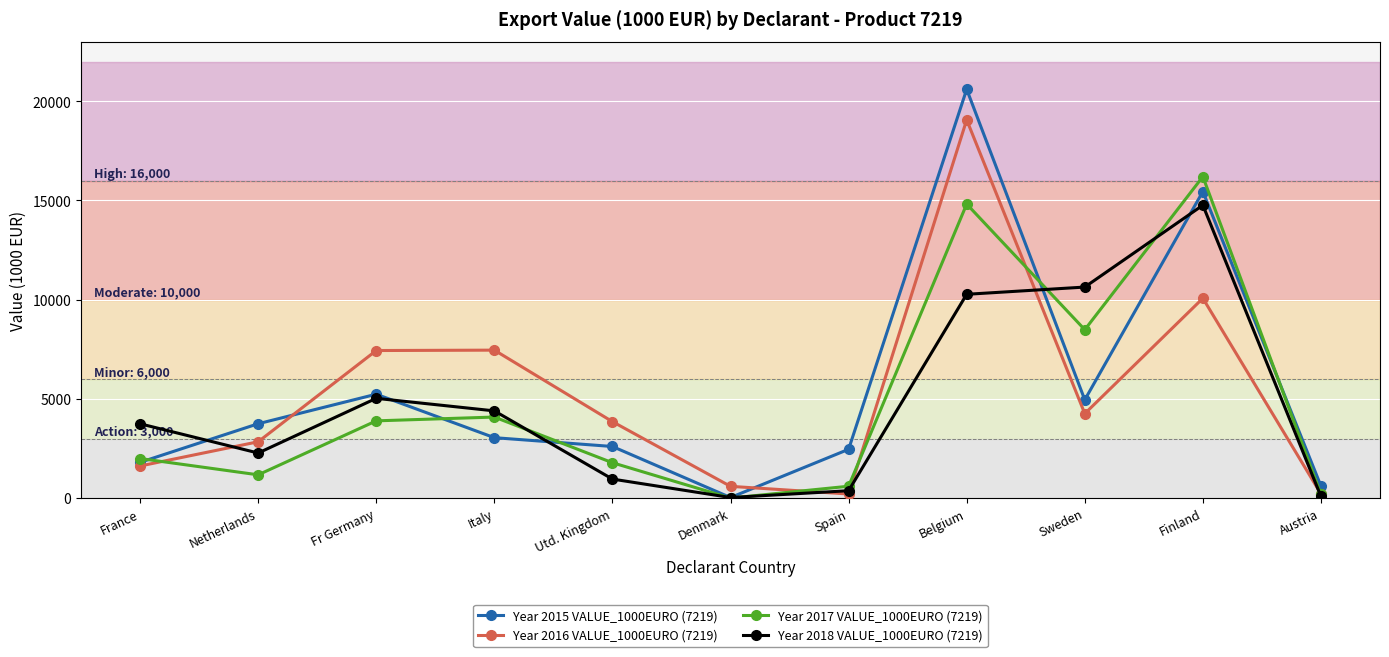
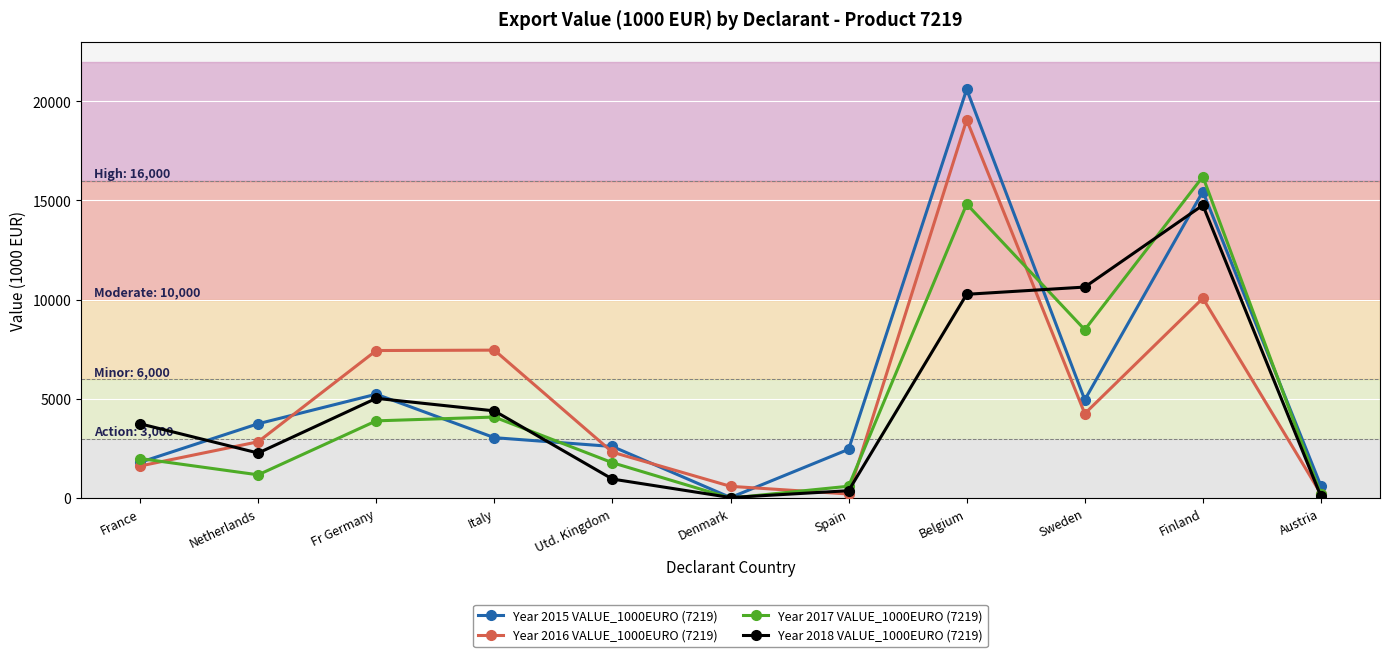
  {
    "Year 2015 VALUE_1000EURO (7219)": {
      "France": 1800,
      "Netherlands": 3700,
      "Fr Germany": 5200,
      "Italy": 3000,
      "Utd. Kingdom": 2600,
      "Spain": 2500,
      "Belgium": 20600,
      "Sweden": 5000,
      "Finland": 15500,
      "Austria": 600
    },
    "Year 2016 VALUE_1000EURO (7219)": {
      "France": 1600,
      "Netherlands": 2800,
      "Fr Germany": 7400,
      "Italy": 7500,
-     "Utd. Kingdom": 3900,
+     "Utd. Kingdom": 2300,
      "Denmark": 600,
      "Spain": 200,
      "Belgium": 19100,
      "Sweden": 4300,
      "Finland": 10100
    },
    "Year 2017 VALUE_1000EURO (7219)": {
      "France": 2000,
      "Netherlands": 1200,
      "Fr Germany": 3900,
      "Italy": 4100,
      "Utd. Kingdom": 1800,
      "Spain": 600,
      "Belgium": 14800,
      "Sweden": 8500,
      "Finland": 16200
    },
    "Year 2018 VALUE_1000EURO (7219)": {
      "Netherlands": 2300,
      "Fr Germany": 5000,
      "Italy": 4400,
      "Utd. Kingdom": 1000,
      "Spain": 400,
      "Belgium": 10300,
      "Sweden": 10600,
      "Finland": 14800
    }
  }
